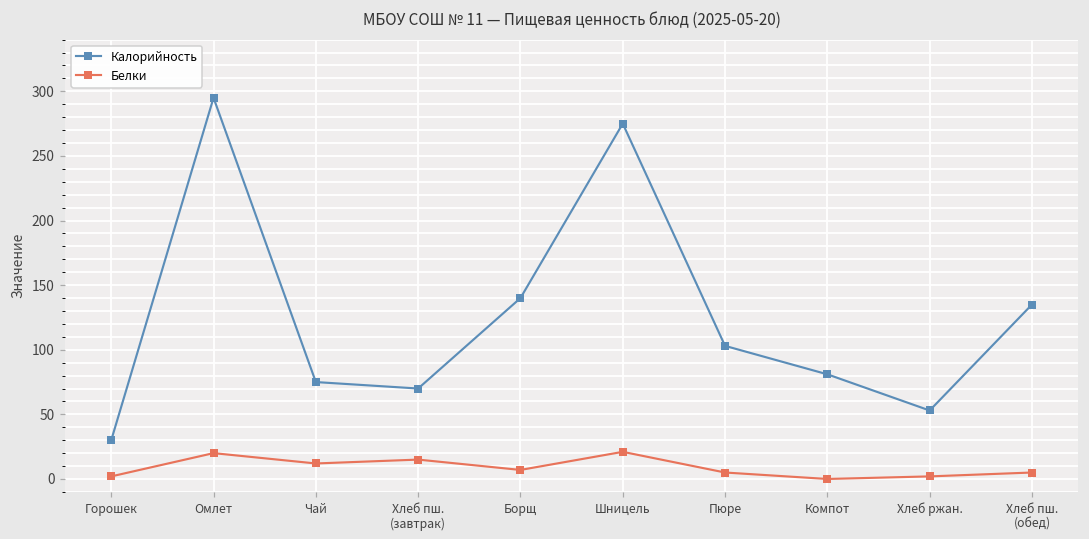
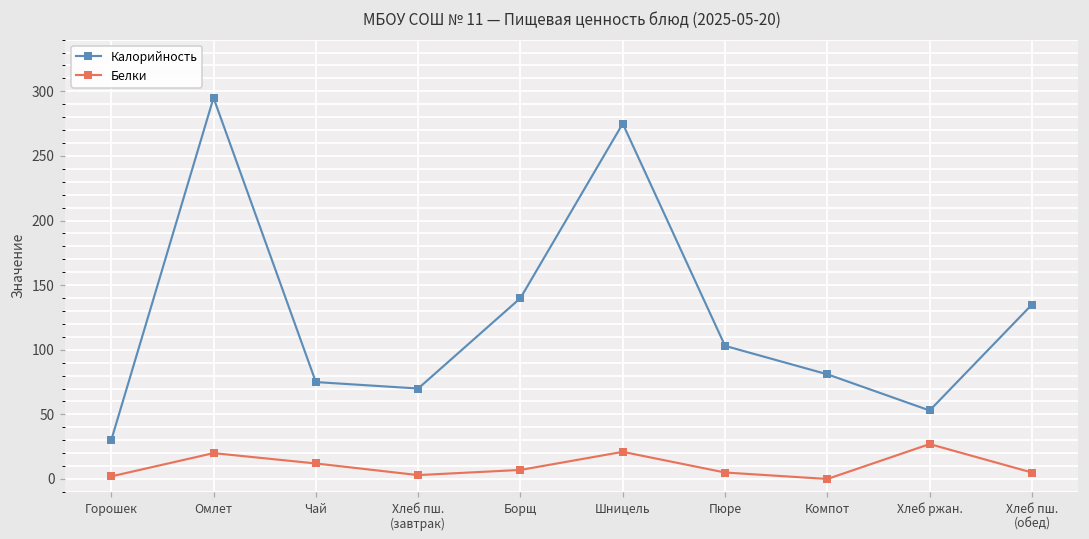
  {
    "Калорийность": {
      "Горошек": 30,
      "Омлет": 295,
      "Чай": 75,
      "Хлеб пш. (завтрак)": 70,
      "Борщ": 140,
      "Шницель": 275,
      "Пюре": 103,
      "Компот": 81,
      "Хлеб ржан.": 53,
      "Хлеб пш. (обед)": 135
    },
    "Белки": {
      "Горошек": 2,
      "Омлет": 20,
      "Чай": 12,
-     "Хлеб пш. (завтрак)": 15,
+     "Хлеб пш. (завтрак)": 3,
      "Борщ": 7,
      "Шницель": 21,
      "Пюре": 5,
      "Компот": 0,
-     "Хлеб ржан.": 2,
+     "Хлеб ржан.": 27,
      "Хлеб пш. (обед)": 5
    }
  }
